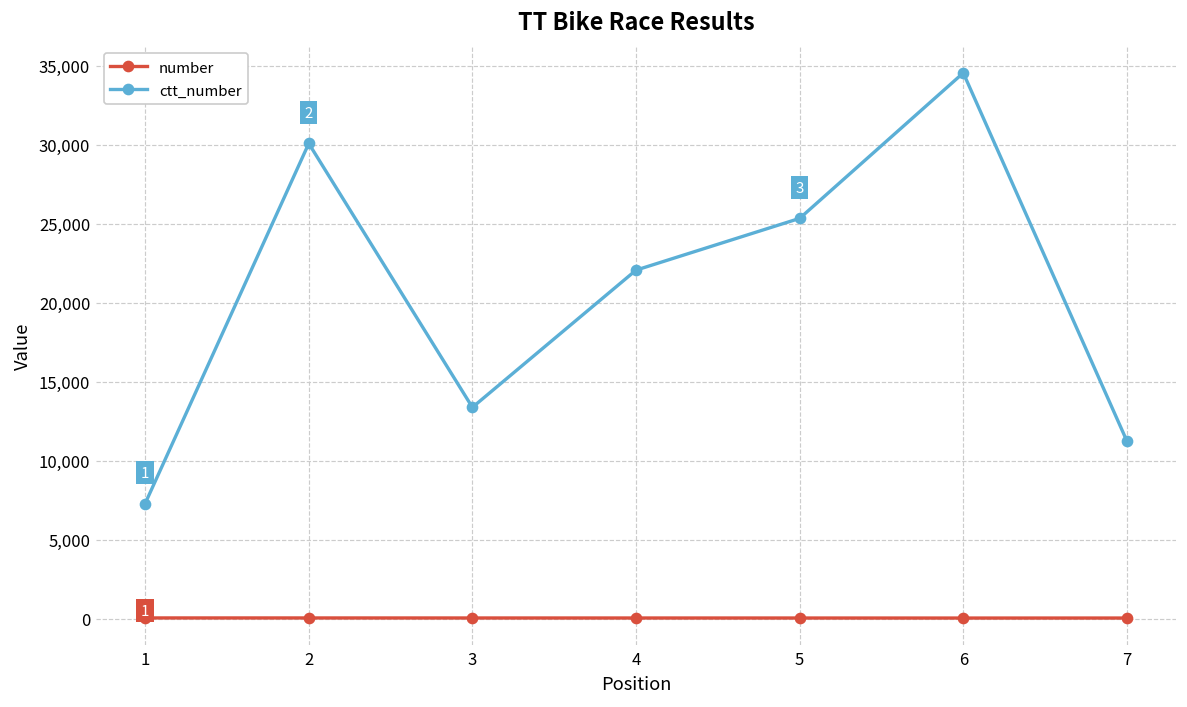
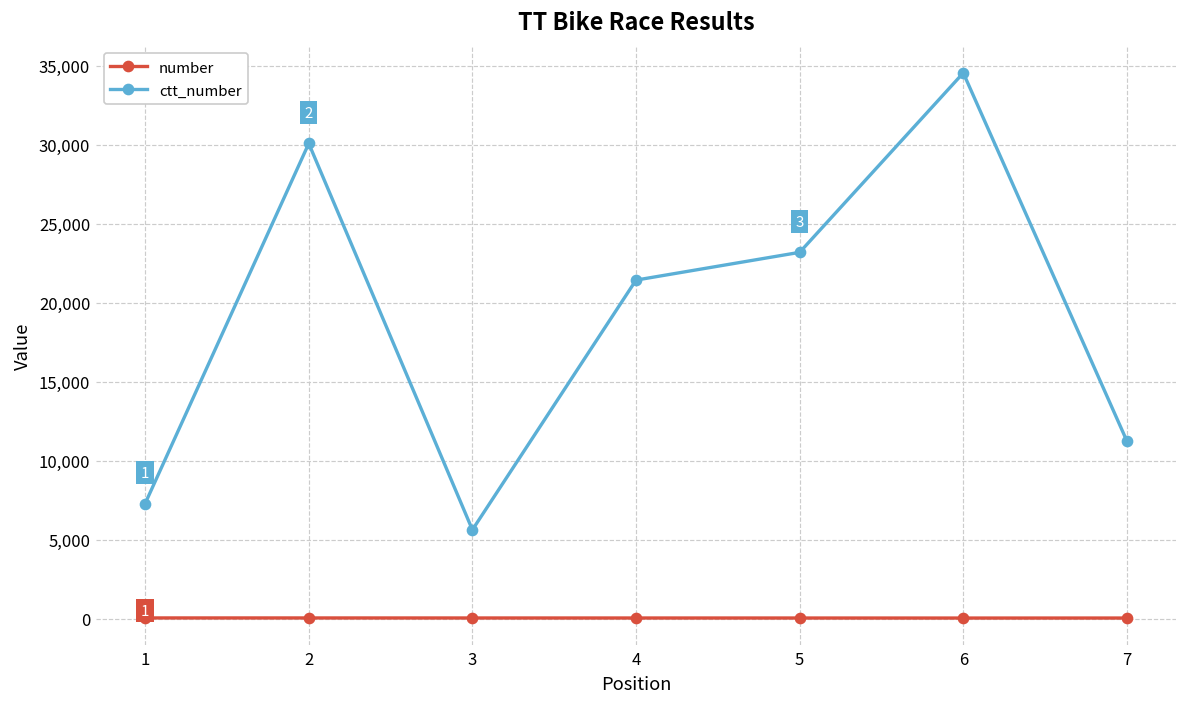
  {
    "number": {
      "2": "100",
      "3": "100",
      "4": "100",
      "5": "100",
      "6": "100",
      "7": "100"
    },
    "ctt_number": {
-     "3": "13,400",
-     "4": "22,100",
-     "5": "25,300",
+     "3": "5,600",
+     "4": "21,400",
+     "5": "23,200",
      "6": "34,600",
      "7": "11,300"
    }
  }
